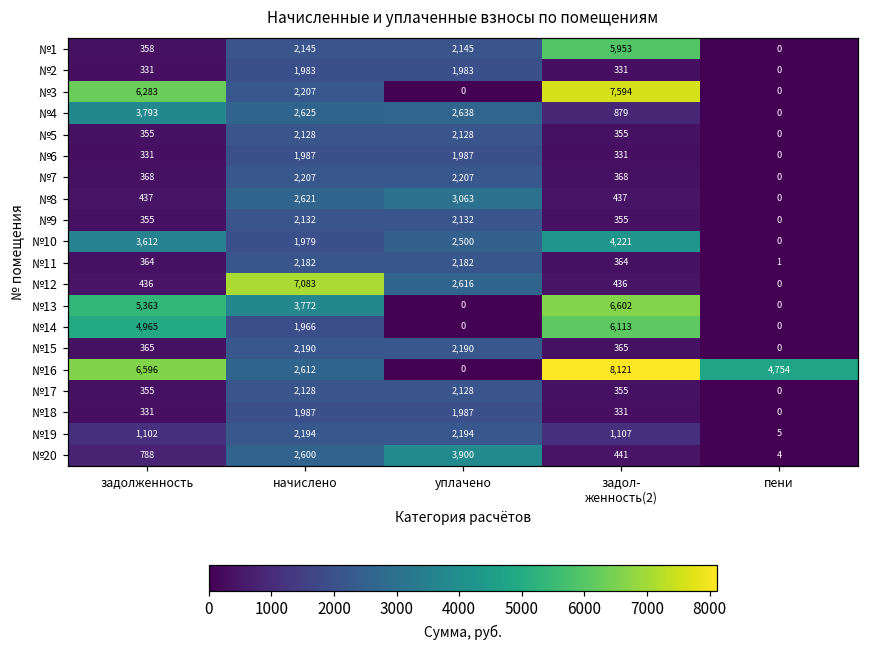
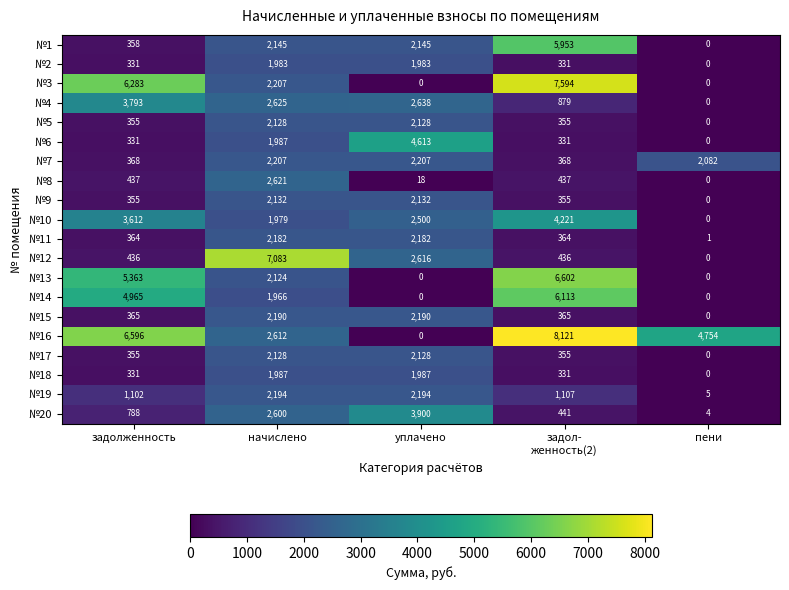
  {
    "№1": {
      "задолженность": "358",
      "начислено": "2,145",
      "уплачено": "2,145",
      "задол- женность(2)": "5,953",
      "пени": "0"
    },
    "№2": {
      "задолженность": "331",
      "начислено": "1,983",
      "уплачено": "1,983",
      "задол- женность(2)": "331",
      "пени": "0"
    },
    "№3": {
      "задолженность": "6,283",
      "начислено": "2,207",
      "уплачено": "0",
      "задол- женность(2)": "7,594",
      "пени": "0"
    },
    "№4": {
      "задолженность": "3,793",
      "начислено": "2,625",
      "уплачено": "2,638",
      "задол- женность(2)": "879",
      "пени": "0"
    },
    "№5": {
      "задолженность": "355",
      "начислено": "2,128",
      "уплачено": "2,128",
      "задол- женность(2)": "355",
      "пени": "0"
    },
    "№6": {
      "задолженность": "331",
      "начислено": "1,987",
-     "уплачено": "1,987",
+     "уплачено": "4,613",
      "задол- женность(2)": "331",
      "пени": "0"
    },
    "№7": {
      "задолженность": "368",
      "начислено": "2,207",
      "уплачено": "2,207",
      "задол- женность(2)": "368",
-     "пени": "0"
+     "пени": "2,082"
    },
    "№8": {
      "задолженность": "437",
      "начислено": "2,621",
-     "уплачено": "3,063",
+     "уплачено": "18",
      "задол- женность(2)": "437",
      "пени": "0"
    },
    "№9": {
      "задолженность": "355",
      "начислено": "2,132",
      "уплачено": "2,132",
      "задол- женность(2)": "355",
      "пени": "0"
    },
    "№10": {
      "задолженность": "3,612",
      "начислено": "1,979",
      "уплачено": "2,500",
      "задол- женность(2)": "4,221",
      "пени": "0"
    },
    "№11": {
      "задолженность": "364",
      "начислено": "2,182",
      "уплачено": "2,182",
      "задол- женность(2)": "364",
      "пени": "1"
    },
    "№12": {
      "задолженность": "436",
      "начислено": "7,083",
      "уплачено": "2,616",
      "задол- женность(2)": "436",
      "пени": "0"
    },
    "№13": {
      "задолженность": "5,363",
-     "начислено": "3,772",
+     "начислено": "2,124",
      "уплачено": "0",
      "задол- женность(2)": "6,602",
      "пени": "0"
    },
    "№14": {
      "задолженность": "4,965",
      "начислено": "1,966",
      "уплачено": "0",
      "задол- женность(2)": "6,113",
      "пени": "0"
    },
    "№15": {
      "задолженность": "365",
      "начислено": "2,190",
      "уплачено": "2,190",
      "задол- женность(2)": "365",
      "пени": "0"
    },
    "№16": {
      "задолженность": "6,596",
      "начислено": "2,612",
      "уплачено": "0",
      "задол- женность(2)": "8,121",
      "пени": "4,754"
    },
    "№17": {
      "задолженность": "355",
      "начислено": "2,128",
      "уплачено": "2,128",
      "задол- женность(2)": "355",
      "пени": "0"
    },
    "№18": {
      "задолженность": "331",
      "начислено": "1,987",
      "уплачено": "1,987",
      "задол- женность(2)": "331",
      "пени": "0"
    },
    "№19": {
      "задолженность": "1,102",
      "начислено": "2,194",
      "уплачено": "2,194",
      "задол- женность(2)": "1,107",
      "пени": "5"
    },
    "№20": {
      "задолженность": "788",
      "начислено": "2,600",
      "уплачено": "3,900",
      "задол- женность(2)": "441",
      "пени": "4"
    }
  }
